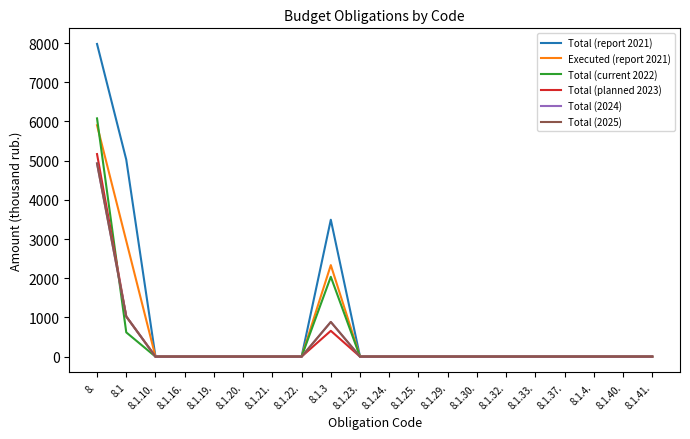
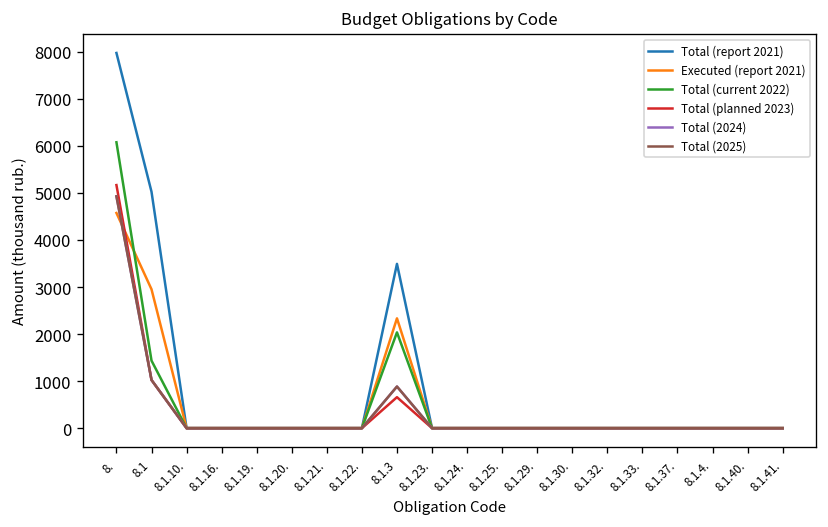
  {
    "Total (report 2021)": {
      "8.": 8000,
      "8.1": 5000,
      "8.1.3": 3500
    },
    "Executed (report 2021)": {
-     "8.": 5900,
+     "8.": 4600,
      "8.1": 3000,
      "8.1.3": 2300
    },
    "Total (current 2022)": {
      "8.": 6100,
-     "8.1": 600,
+     "8.1": 1400,
      "8.1.3": 2000
    },
    "Total (planned 2023)": {
      "8.": 5200,
      "8.1.3": 700
    },
    "Total (2025)": {
      "8.": 4900,
      "8.1.3": 900
    }
  }
